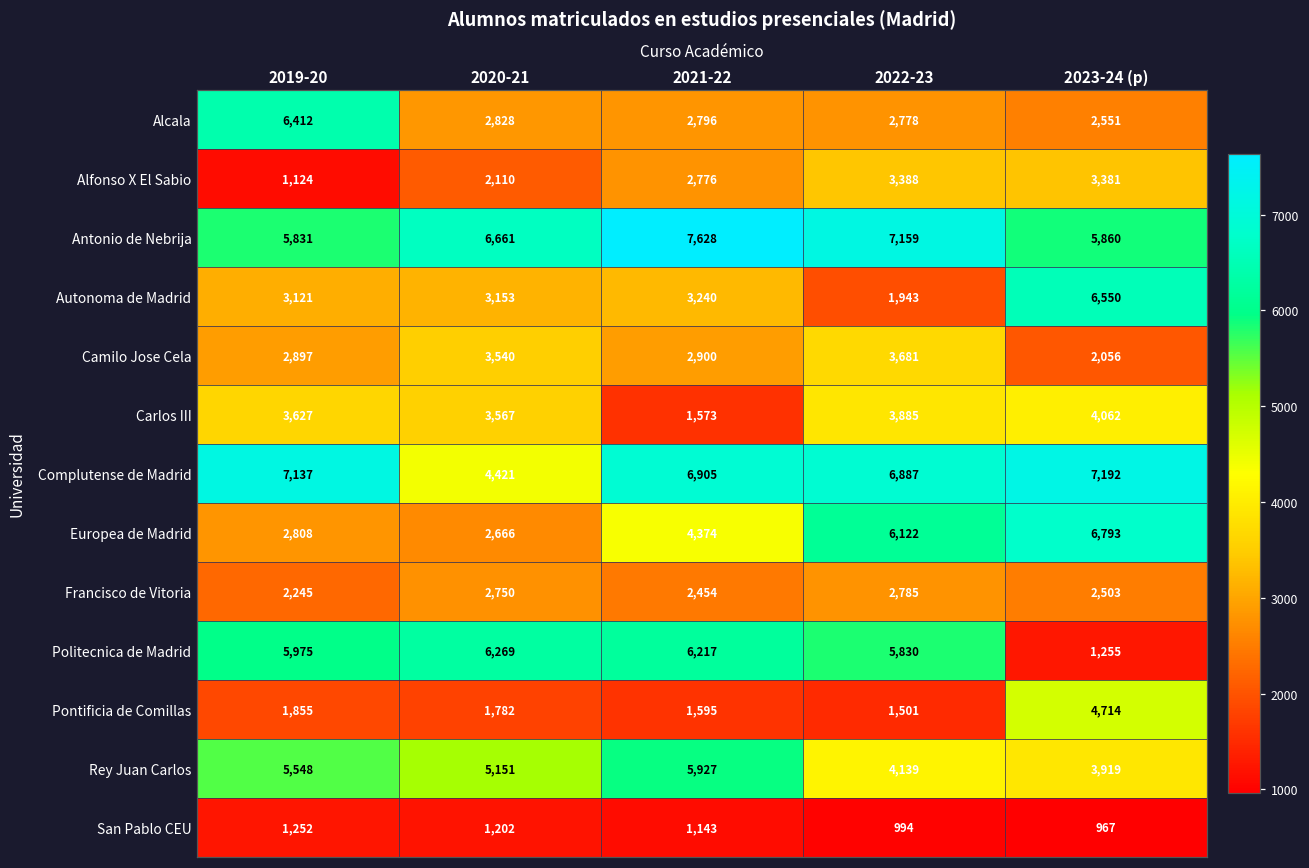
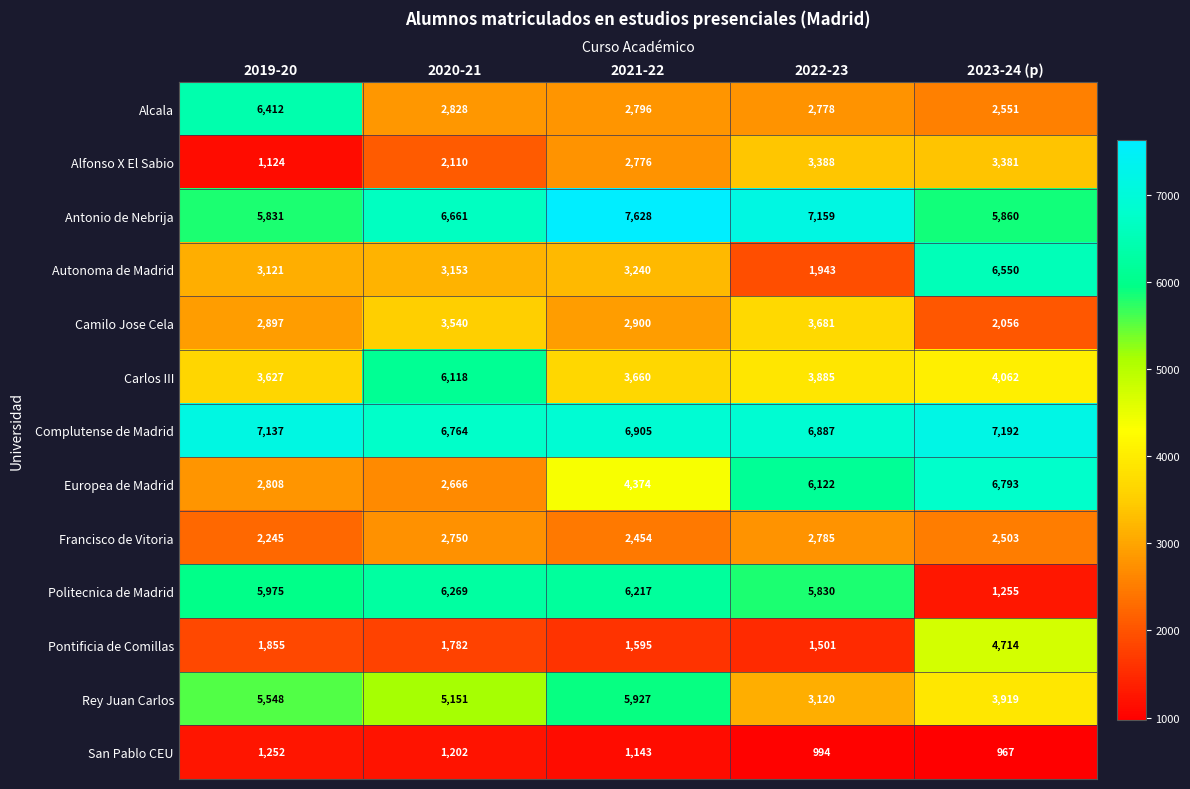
  {
    "Alcala": {
      "2019-20": "6,412",
      "2020-21": "2,828",
      "2021-22": "2,796",
      "2022-23": "2,778",
      "2023-24 (p)": "2,551"
    },
    "Alfonso X El Sabio": {
      "2019-20": "1,124",
      "2020-21": "2,110",
      "2021-22": "2,776",
      "2022-23": "3,388",
      "2023-24 (p)": "3,381"
    },
    "Antonio de Nebrija": {
      "2019-20": "5,831",
      "2020-21": "6,661",
      "2021-22": "7,628",
      "2022-23": "7,159",
      "2023-24 (p)": "5,860"
    },
    "Autonoma de Madrid": {
      "2019-20": "3,121",
      "2020-21": "3,153",
      "2021-22": "3,240",
      "2022-23": "1,943",
      "2023-24 (p)": "6,550"
    },
    "Camilo Jose Cela": {
      "2019-20": "2,897",
      "2020-21": "3,540",
      "2021-22": "2,900",
      "2022-23": "3,681",
      "2023-24 (p)": "2,056"
    },
    "Carlos III": {
      "2019-20": "3,627",
-     "2020-21": "3,567",
-     "2021-22": "1,573",
+     "2020-21": "6,118",
+     "2021-22": "3,660",
      "2022-23": "3,885",
      "2023-24 (p)": "4,062"
    },
    "Complutense de Madrid": {
      "2019-20": "7,137",
-     "2020-21": "4,421",
+     "2020-21": "6,764",
      "2021-22": "6,905",
      "2022-23": "6,887",
      "2023-24 (p)": "7,192"
    },
    "Europea de Madrid": {
      "2019-20": "2,808",
      "2020-21": "2,666",
      "2021-22": "4,374",
      "2022-23": "6,122",
      "2023-24 (p)": "6,793"
    },
    "Francisco de Vitoria": {
      "2019-20": "2,245",
      "2020-21": "2,750",
      "2021-22": "2,454",
      "2022-23": "2,785",
      "2023-24 (p)": "2,503"
    },
    "Politecnica de Madrid": {
      "2019-20": "5,975",
      "2020-21": "6,269",
      "2021-22": "6,217",
      "2022-23": "5,830",
      "2023-24 (p)": "1,255"
    },
    "Pontificia de Comillas": {
      "2019-20": "1,855",
      "2020-21": "1,782",
      "2021-22": "1,595",
      "2022-23": "1,501",
      "2023-24 (p)": "4,714"
    },
    "Rey Juan Carlos": {
      "2019-20": "5,548",
      "2020-21": "5,151",
      "2021-22": "5,927",
-     "2022-23": "4,139",
+     "2022-23": "3,120",
      "2023-24 (p)": "3,919"
    },
    "San Pablo CEU": {
      "2019-20": "1,252",
      "2020-21": "1,202",
      "2021-22": "1,143",
      "2022-23": "994",
      "2023-24 (p)": "967"
    }
  }
